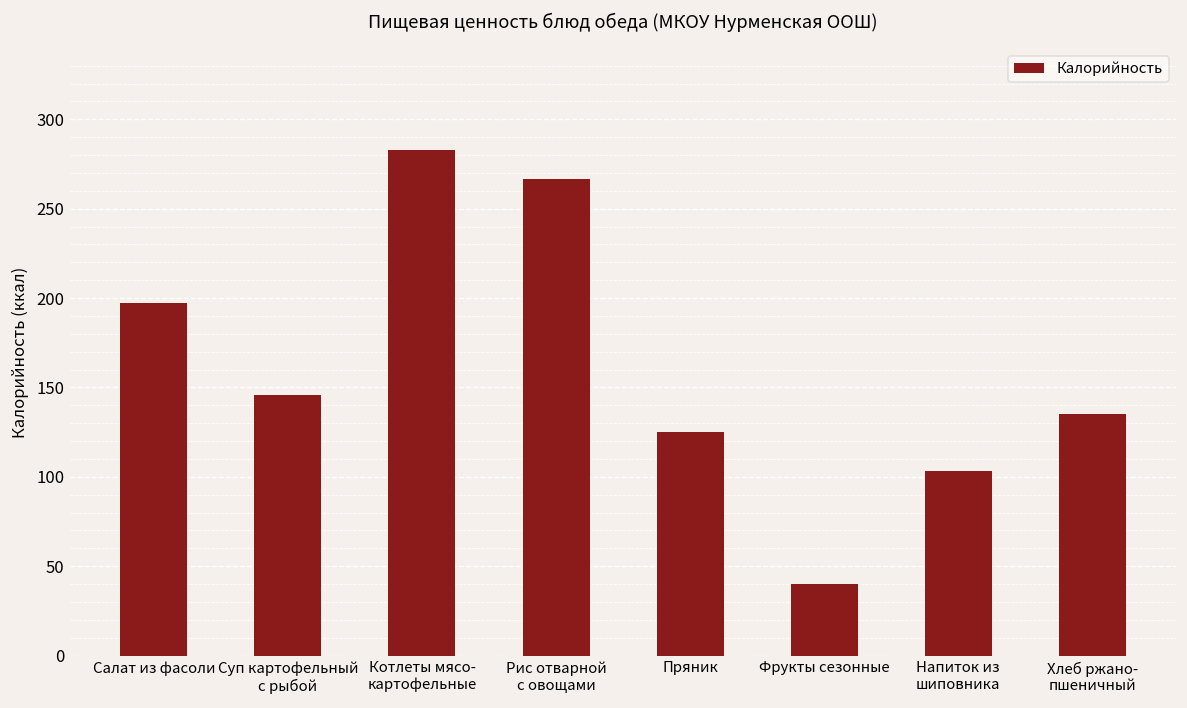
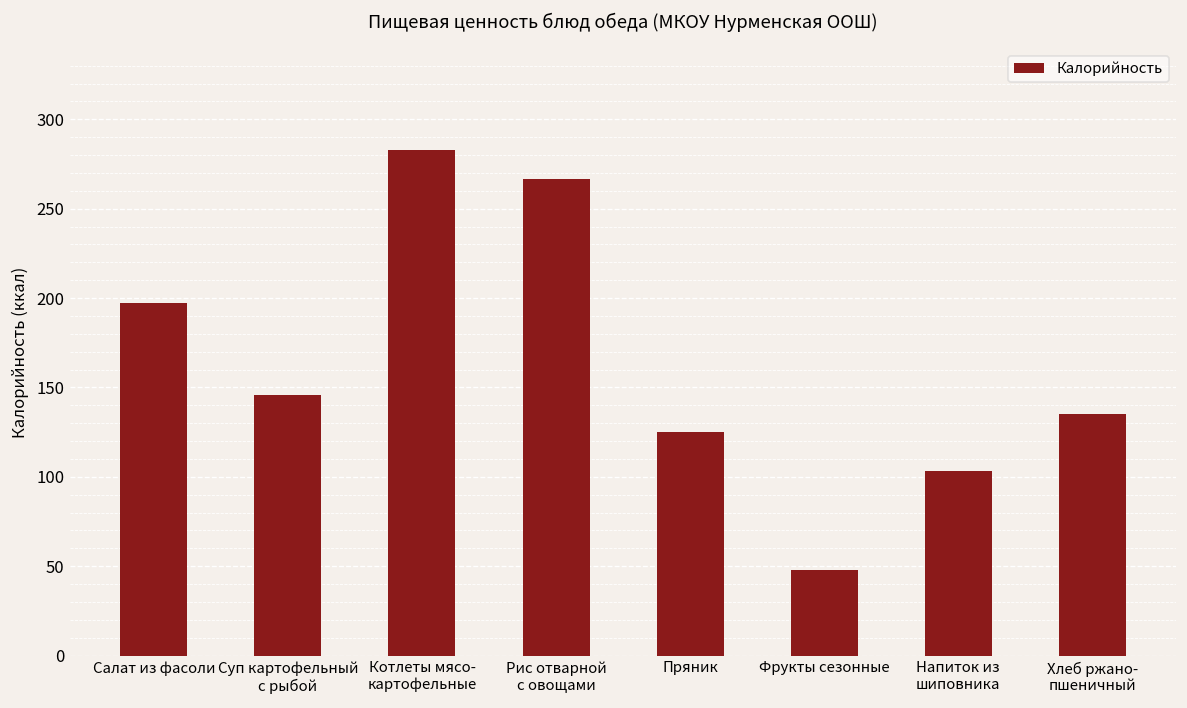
  {
    "Салат из фасоли": 197,
    "Суп картофельный с рыбой": 146,
    "Котлеты мясо- картофельные": 283,
    "Рис отварной с овощами": 266,
    "Пряник": 125,
-   "Фрукты сезонные": 40,
+   "Фрукты сезонные": 48,
    "Напиток из шиповника": 103,
    "Хлеб ржано- пшеничный": 135
  }
